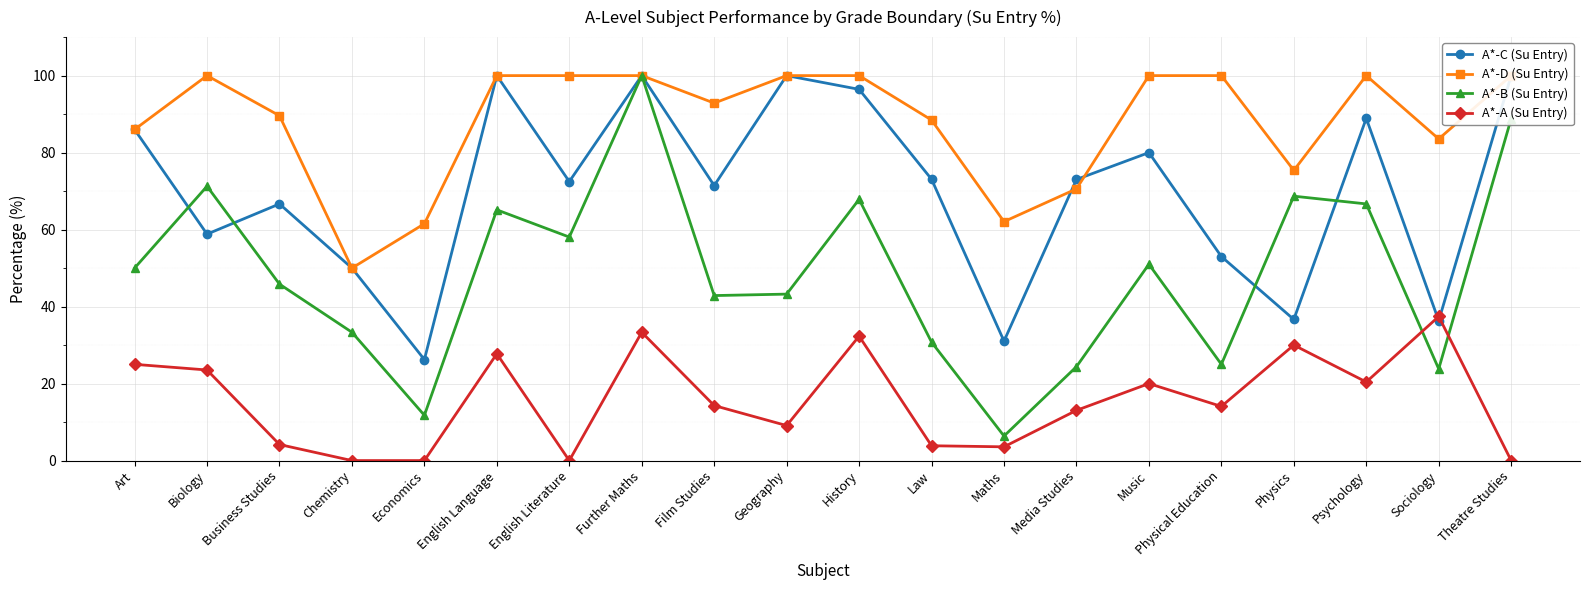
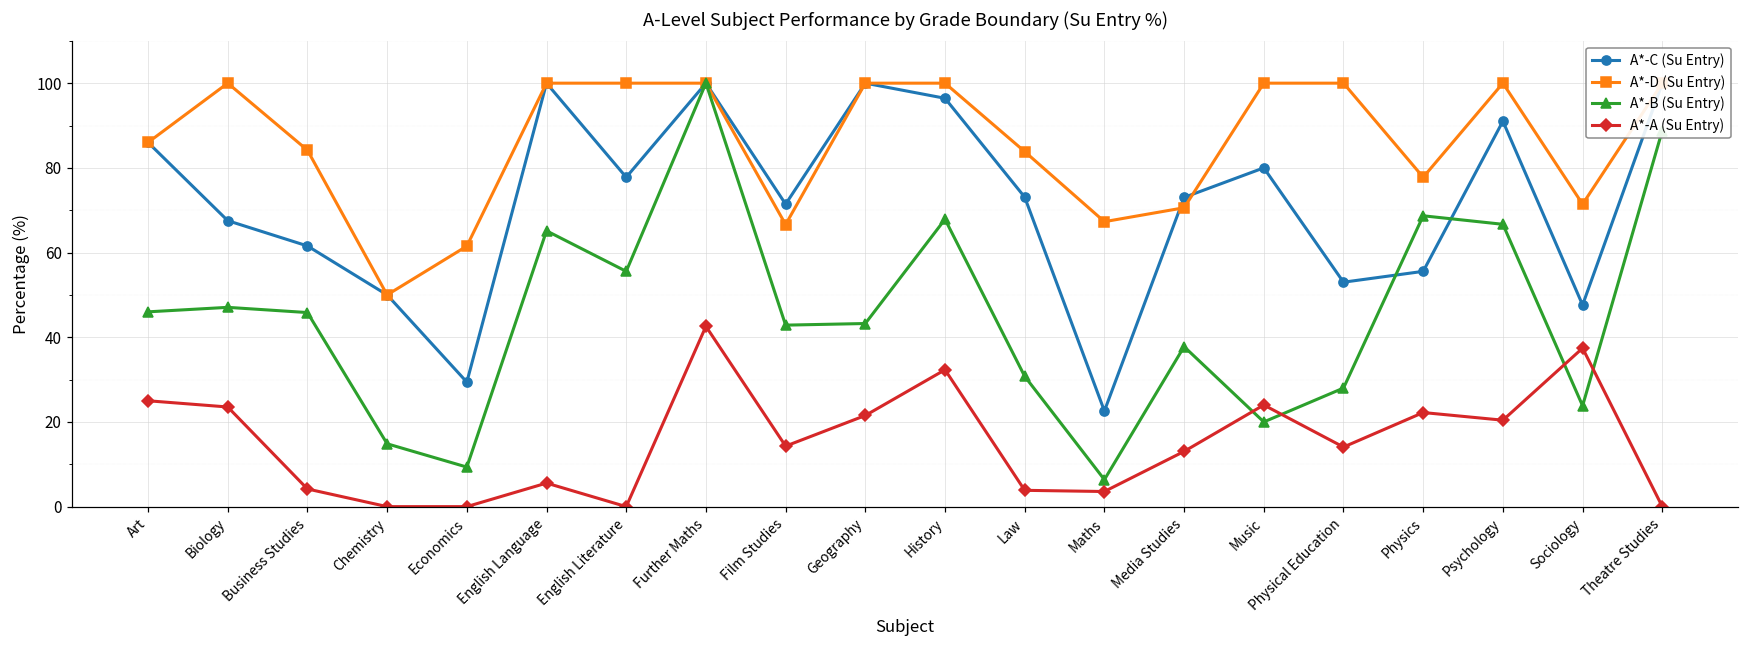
  {
    "A*-C (Su Entry)": {
-     "Biology": 59,
-     "Business Studies": 67,
-     "Economics": 26,
-     "English Literature": 72,
+     "Biology": 68,
+     "Business Studies": 62,
+     "Economics": 29,
+     "English Literature": 78,
      "Film Studies": 71,
      "History": 96,
      "Law": 73,
-     "Maths": 31,
+     "Maths": 23,
      "Media Studies": 73,
      "Music": 80,
      "Physical Education": 53,
-     "Physics": 37,
-     "Psychology": 89,
-     "Sociology": 36
+     "Physics": 56,
+     "Psychology": 91,
+     "Sociology": 48
    },
    "A*-D (Su Entry)": {
      "Biology": 100,
-     "Business Studies": 90,
+     "Business Studies": 84,
      "Economics": 62,
      "English Literature": 100,
-     "Film Studies": 93,
+     "Film Studies": 67,
      "History": 100,
-     "Law": 88,
-     "Maths": 62,
+     "Law": 84,
+     "Maths": 67,
      "Media Studies": 71,
      "Music": 100,
      "Physical Education": 100,
-     "Physics": 75,
+     "Physics": 78,
      "Psychology": 100,
-     "Sociology": 84
+     "Sociology": 71
    },
    "A*-B (Su Entry)": {
-     "Art": 50,
-     "Biology": 71,
+     "Art": 46,
+     "Biology": 47,
      "Business Studies": 46,
-     "Chemistry": 33,
-     "Economics": 12,
+     "Chemistry": 15,
+     "Economics": 9,
      "English Language": 65,
-     "English Literature": 58,
+     "English Literature": 56,
      "Film Studies": 43,
      "Geography": 43,
      "History": 68,
      "Law": 31,
      "Maths": 6,
-     "Media Studies": 24,
-     "Music": 51,
-     "Physical Education": 25,
+     "Media Studies": 38,
+     "Music": 20,
+     "Physical Education": 28,
      "Physics": 69,
      "Psychology": 67,
      "Sociology": 24
    },
    "A*-A (Su Entry)": {
      "Art": 25,
      "Biology": 24,
      "Business Studies": 4,
      "Chemistry": 0,
      "Economics": 0,
-     "English Language": 28,
+     "English Language": 6,
      "English Literature": 0,
-     "Further Maths": 33,
+     "Further Maths": 43,
      "Film Studies": 14,
-     "Geography": 9,
+     "Geography": 22,
      "History": 32,
      "Law": 4,
      "Maths": 4,
      "Media Studies": 13,
-     "Music": 20,
+     "Music": 24,
      "Physical Education": 14,
-     "Physics": 30,
+     "Physics": 22,
      "Psychology": 20,
      "Sociology": 37,
      "Theatre Studies": 0
    }
  }
